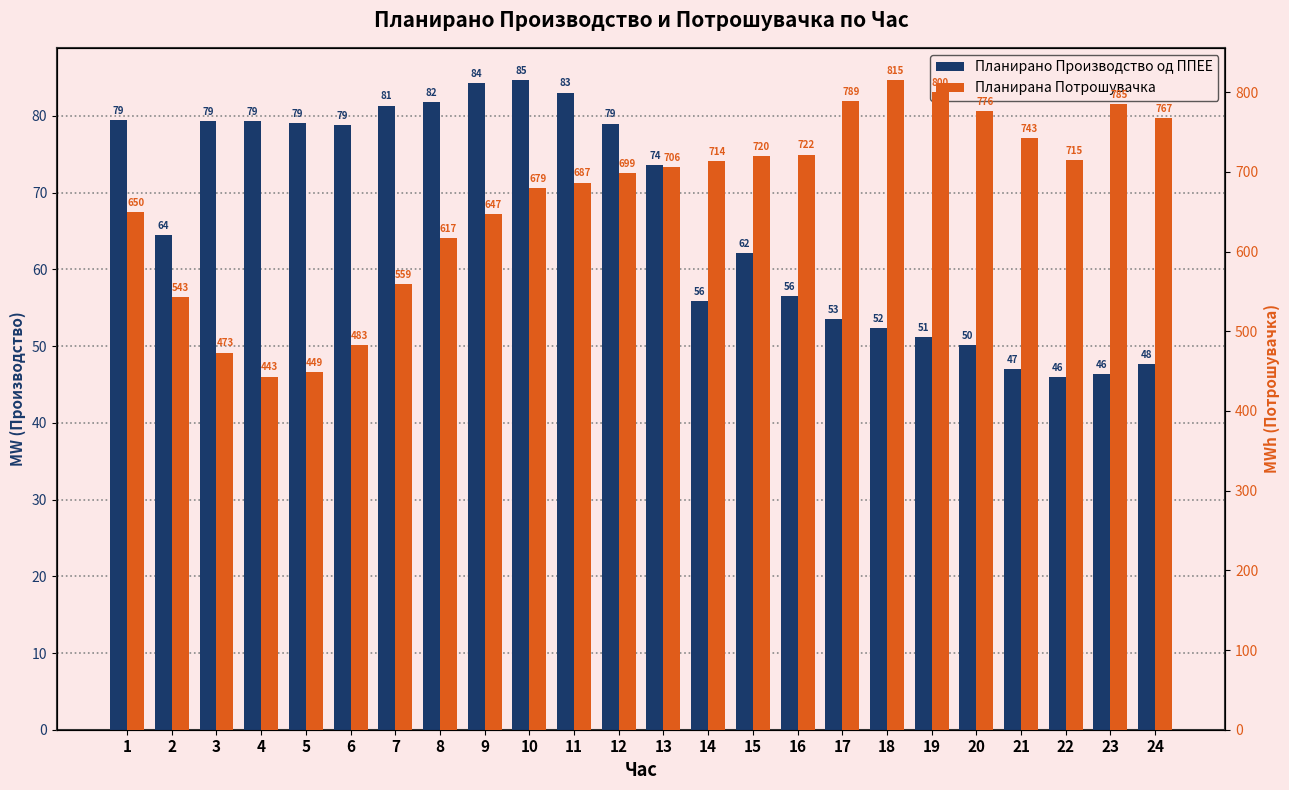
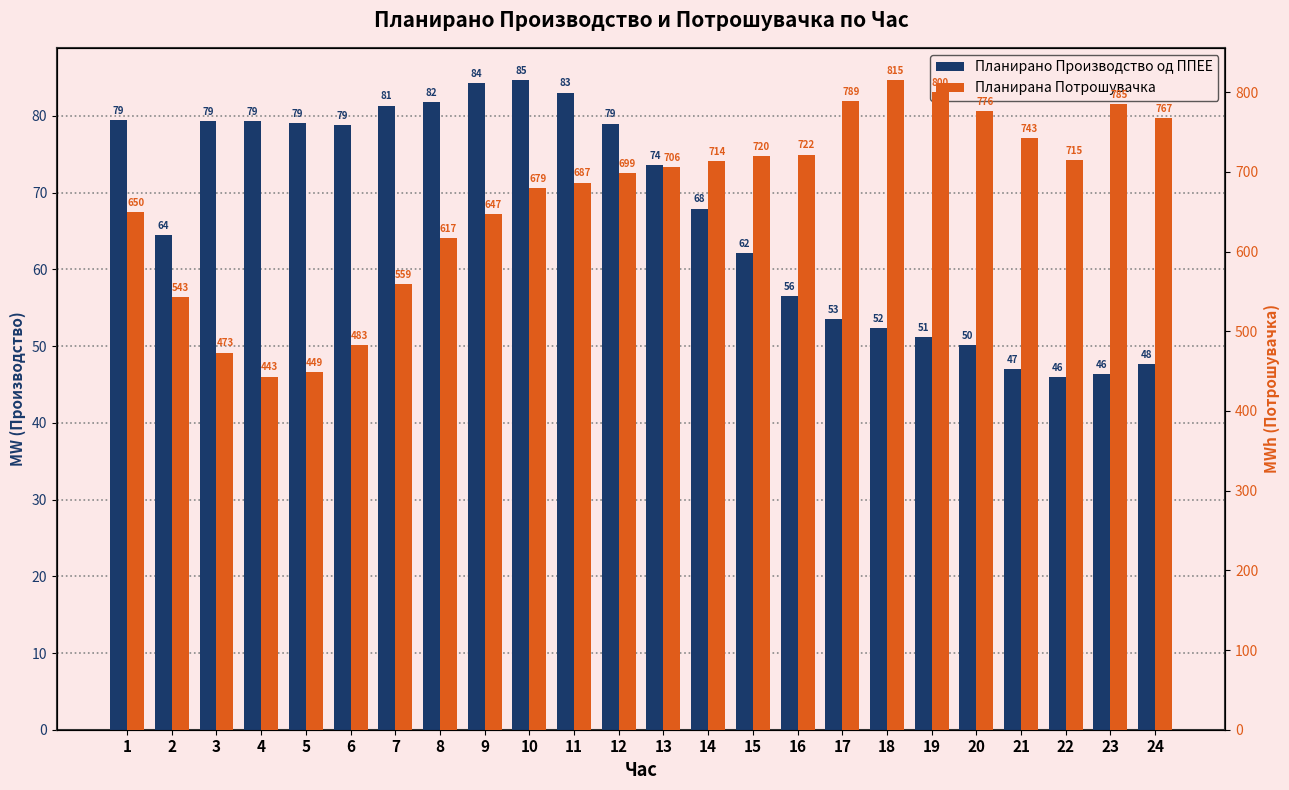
  {
    "Планирано Производство од ППЕЕ": {
      "1": 79,
      "2": 64,
      "3": 79,
      "4": 79,
      "5": 79,
      "6": 79,
      "7": 81,
      "8": 82,
      "9": 84,
      "10": 85,
      "11": 83,
      "12": 79,
      "13": 74,
-     "14": 56,
+     "14": 68,
      "15": 62,
      "16": 56,
      "17": 53,
      "18": 52,
      "19": 51,
      "20": 50,
      "21": 47,
      "22": 46,
      "23": 46,
      "24": 48
    },
    "Планирана Потрошувачка": {
      "1": 650,
      "2": 543,
      "3": 473,
      "4": 443,
      "5": 449,
      "6": 483,
      "7": 559,
      "8": 617,
      "9": 647,
      "10": 679,
      "11": 687,
      "12": 699,
      "13": 706,
      "14": 714,
      "15": 720,
      "16": 722,
      "17": 789,
      "18": 815,
      "21": 743,
      "22": 715,
      "24": 767
    }
  }
